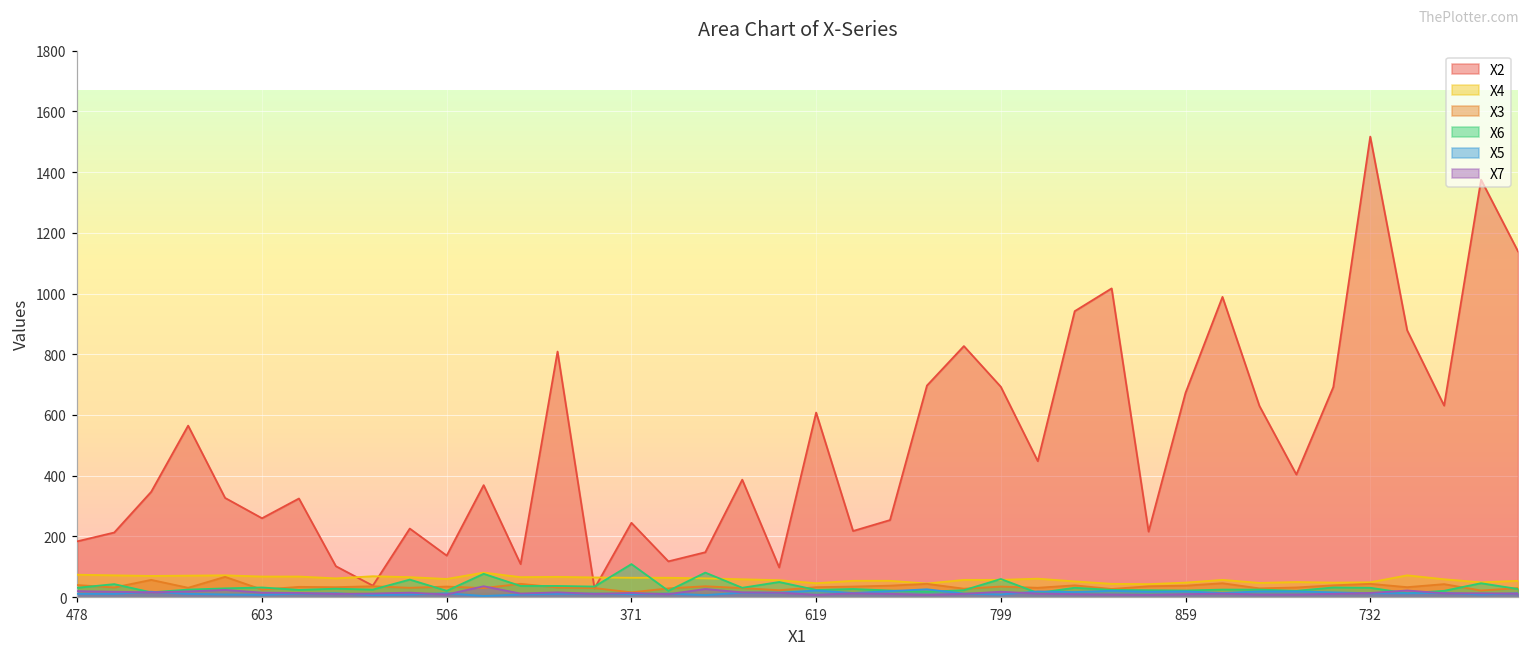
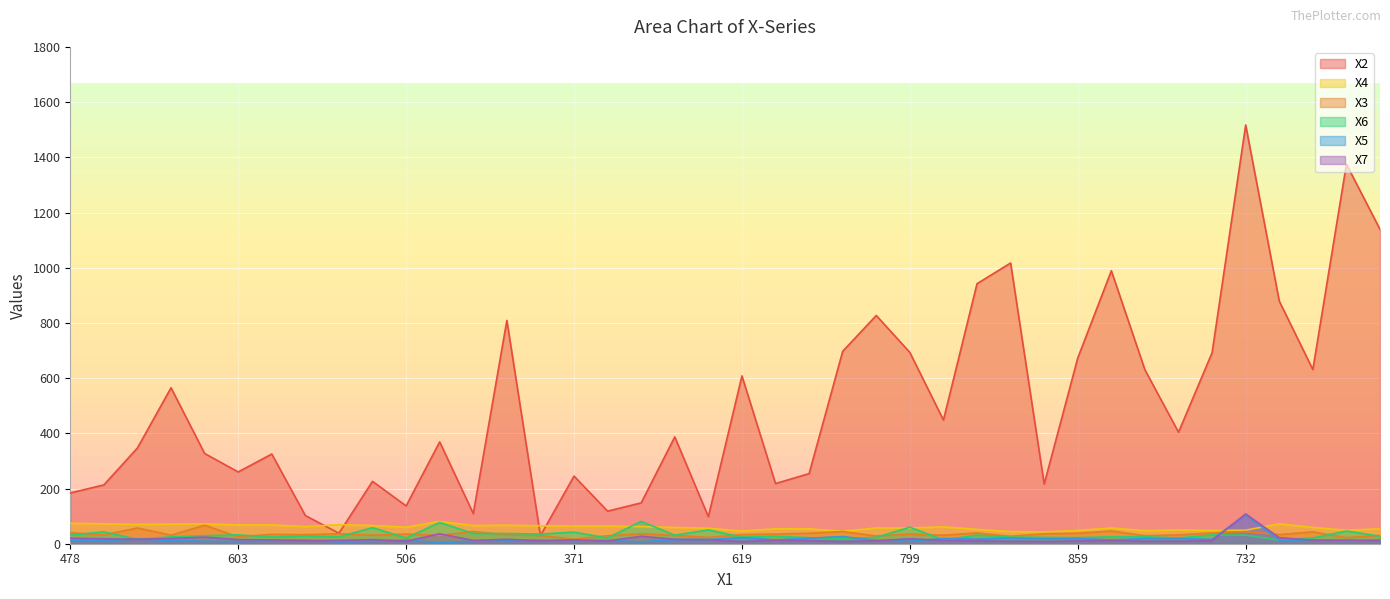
  {
    "X6": {
-     "371": 110,
+     "371": 40,
      "732": 30
    },
    "X5": {
-     "732": 10
+     "732": 110
    },
    "X7": {
      "619": 10,
-     "732": 10
+     "732": 110
    }
  }
